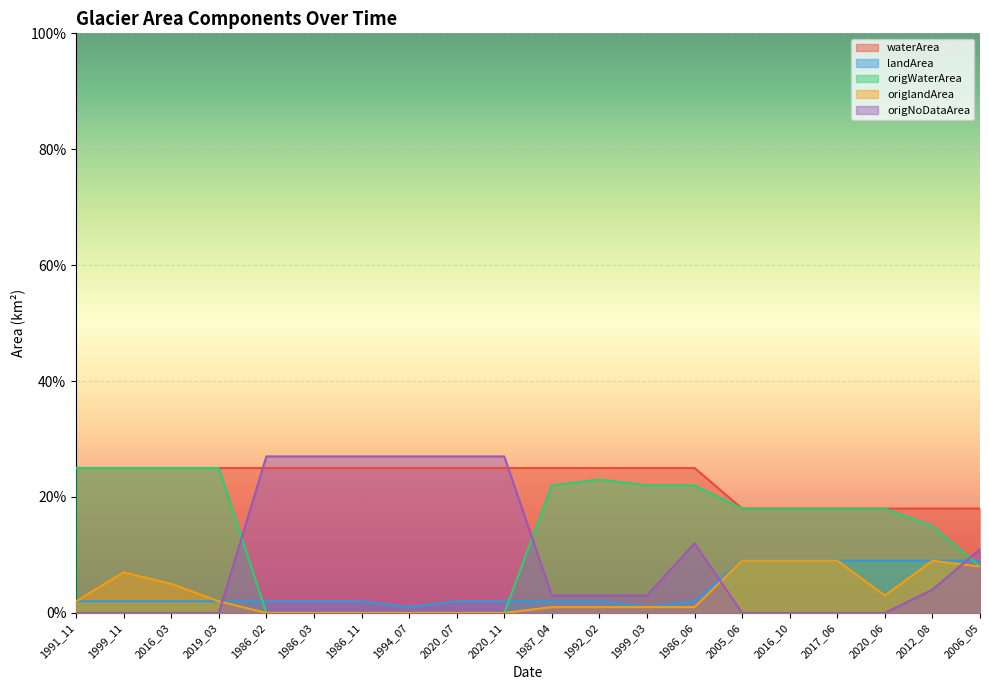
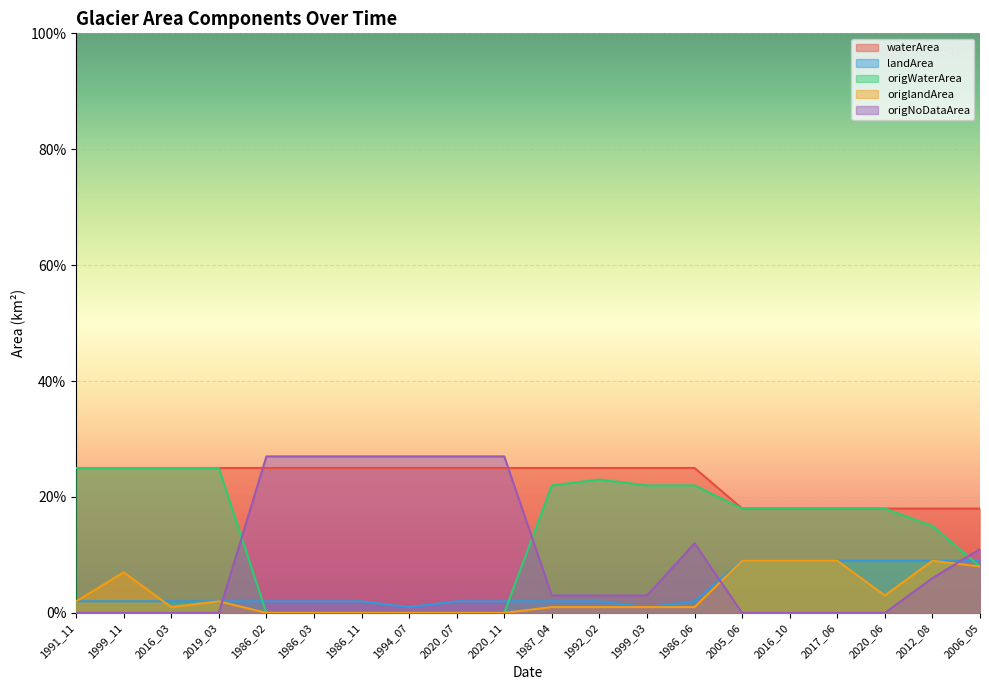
  {
    "waterArea": {
      "1986_02": "25%",
      "1986_03": "25%",
      "1986_11": "25%",
      "1994_07": "25%",
      "2020_07": "25%",
      "2020_11": "25%",
      "1987_04": "25%",
      "1992_02": "25%",
      "1999_03": "25%",
      "1986_06": "25%",
      "2012_08": "18%",
      "2006_05": "18%"
    },
    "landArea": {
      "1999_11": "2%",
      "2016_03": "2%",
      "1986_02": "2%",
      "1986_03": "2%",
      "1986_11": "2%",
      "1994_07": "1%",
      "2020_07": "2%",
      "2020_11": "2%",
      "1987_04": "2%",
      "1992_02": "2%",
      "1986_06": "2%",
      "2020_06": "9%",
      "2006_05": "9%"
    },
    "origWaterArea": {
      "1987_04": "22%",
      "1992_02": "23%",
      "1999_03": "22%",
      "1986_06": "22%",
      "2012_08": "15%"
    },
    "origlandArea": {
      "1999_11": "7%",
-     "2016_03": "5%",
+     "2016_03": "1%",
      "1987_04": "1%",
      "1992_02": "1%",
      "1986_06": "1%",
      "2020_06": "3%"
    },
    "origNoDataArea": {
      "1991_11": "0%",
      "1999_11": "0%",
      "2016_03": "0%",
      "2019_03": "0%",
      "1986_02": "27%",
      "1986_03": "27%",
      "1986_11": "27%",
      "1994_07": "27%",
      "2020_07": "27%",
      "2020_11": "27%",
      "1987_04": "3%",
      "1992_02": "3%",
      "1999_03": "3%",
      "1986_06": "12%",
      "2005_06": "0%",
      "2016_10": "0%",
      "2017_06": "0%",
      "2020_06": "0%",
-     "2012_08": "4%",
+     "2012_08": "6%",
      "2006_05": "11%"
    }
  }
